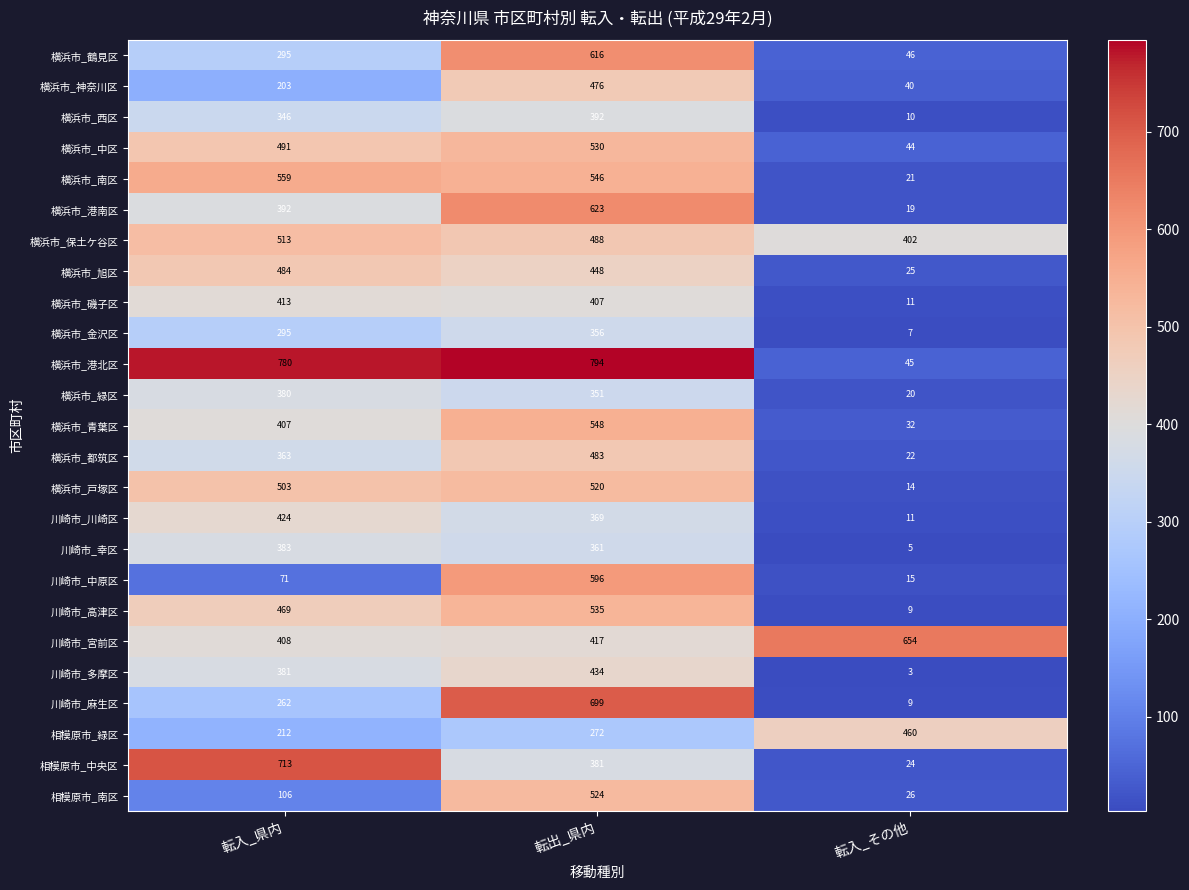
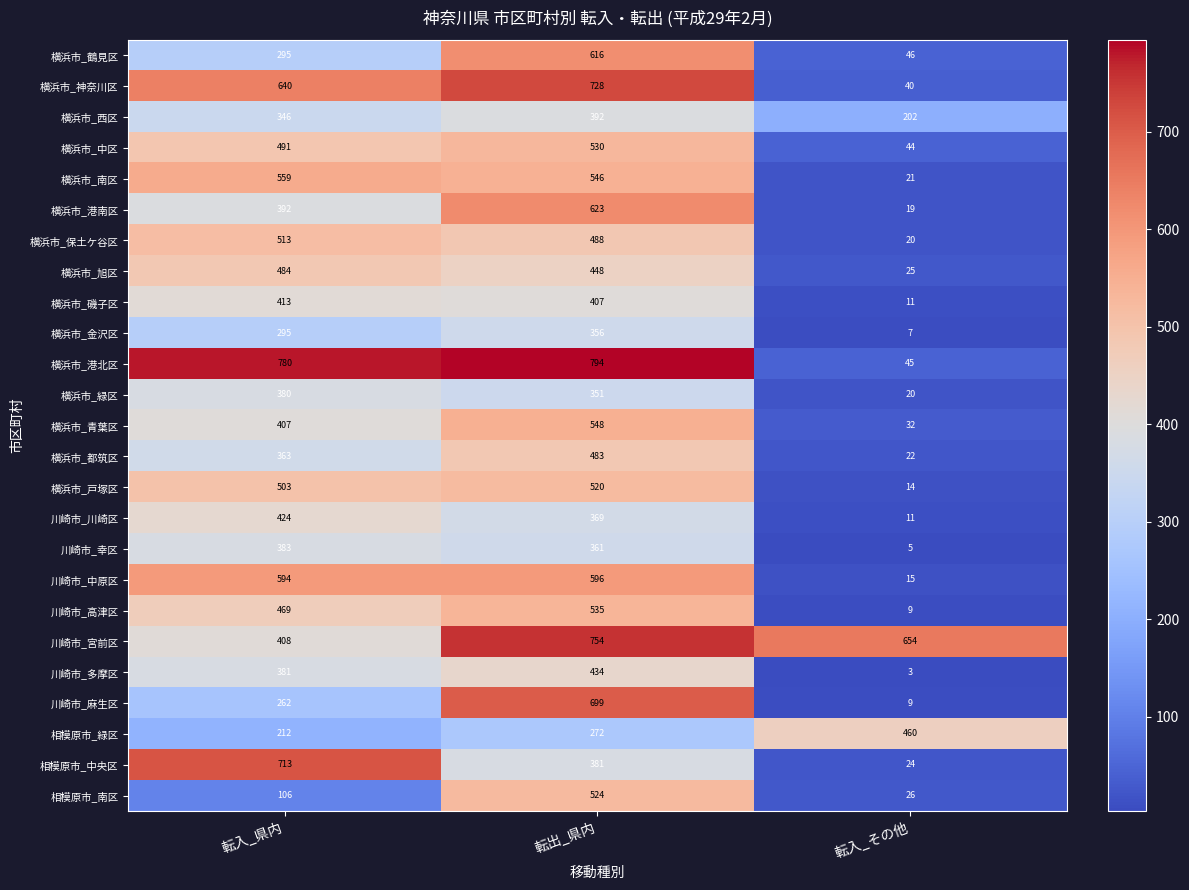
  {
    "横浜市_鶴見区": {
      "転入_県内": 295,
      "転出_県内": 616,
      "転入_その他": 46
    },
    "横浜市_神奈川区": {
-     "転入_県内": 203,
-     "転出_県内": 476,
+     "転入_県内": 640,
+     "転出_県内": 728,
      "転入_その他": 40
    },
    "横浜市_西区": {
      "転入_県内": 346,
-     "転入_その他": 10
+     "転入_その他": 202
    },
    "横浜市_中区": {
      "転入_県内": 491,
      "転出_県内": 530,
      "転入_その他": 44
    },
    "横浜市_南区": {
      "転入_県内": 559,
      "転出_県内": 546,
      "転入_その他": 21
    },
    "横浜市_港南区": {
      "転出_県内": 623,
      "転入_その他": 19
    },
    "横浜市_保土ケ谷区": {
      "転入_県内": 513,
      "転出_県内": 488,
-     "転入_その他": 402
+     "転入_その他": 20
    },
    "横浜市_旭区": {
      "転入_県内": 484,
      "転出_県内": 448,
      "転入_その他": 25
    },
    "横浜市_磯子区": {
      "転入_県内": 413,
      "転出_県内": 407,
      "転入_その他": 11
    },
    "横浜市_金沢区": {
      "転入_県内": 295,
      "転出_県内": 356,
      "転入_その他": 7
    },
    "横浜市_港北区": {
      "転入_県内": 780,
      "転出_県内": 794,
      "転入_その他": 45
    },
    "横浜市_緑区": {
      "転出_県内": 351,
      "転入_その他": 20
    },
    "横浜市_青葉区": {
      "転入_県内": 407,
      "転出_県内": 548,
      "転入_その他": 32
    },
    "横浜市_都筑区": {
      "転出_県内": 483,
      "転入_その他": 22
    },
    "横浜市_戸塚区": {
      "転入_県内": 503,
      "転出_県内": 520,
      "転入_その他": 14
    },
    "川崎市_川崎区": {
      "転入_県内": 424,
      "転入_その他": 11
    },
    "川崎市_幸区": {
      "転出_県内": 361,
      "転入_その他": 5
    },
    "川崎市_中原区": {
-     "転入_県内": 71,
+     "転入_県内": 594,
      "転出_県内": 596,
      "転入_その他": 15
    },
    "川崎市_高津区": {
      "転入_県内": 469,
      "転出_県内": 535,
      "転入_その他": 9
    },
    "川崎市_宮前区": {
      "転入_県内": 408,
-     "転出_県内": 417,
+     "転出_県内": 754,
      "転入_その他": 654
    },
    "川崎市_多摩区": {
      "転出_県内": 434,
      "転入_その他": 3
    },
    "川崎市_麻生区": {
      "転入_県内": 262,
      "転出_県内": 699,
      "転入_その他": 9
    },
    "相模原市_緑区": {
      "転入_県内": 212,
      "転出_県内": 272,
      "転入_その他": 460
    },
    "相模原市_中央区": {
      "転入_県内": 713,
      "転入_その他": 24
    },
    "相模原市_南区": {
      "転入_県内": 106,
      "転出_県内": 524,
      "転入_その他": 26
    }
  }
